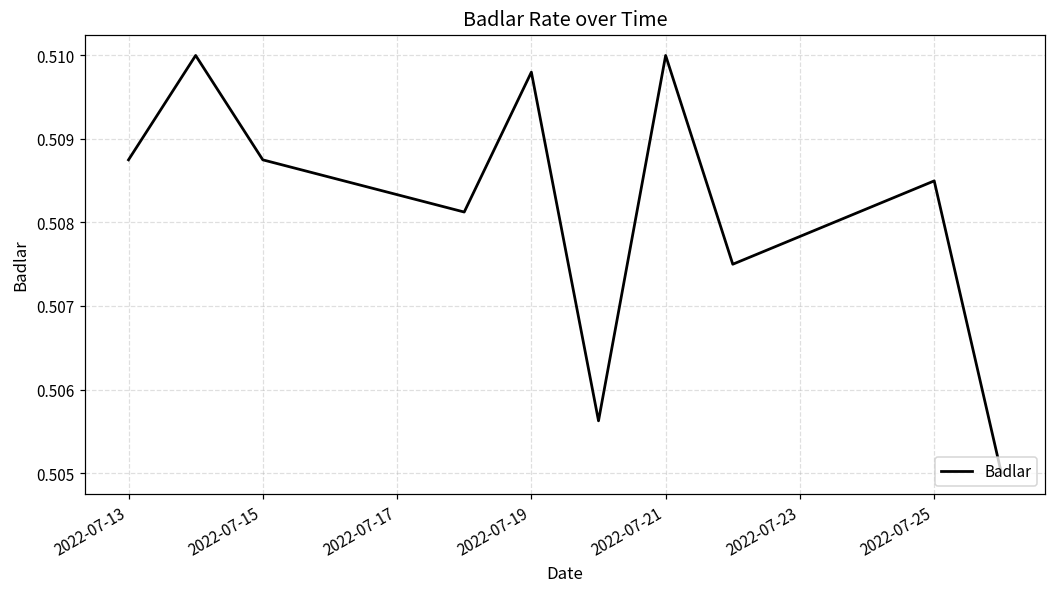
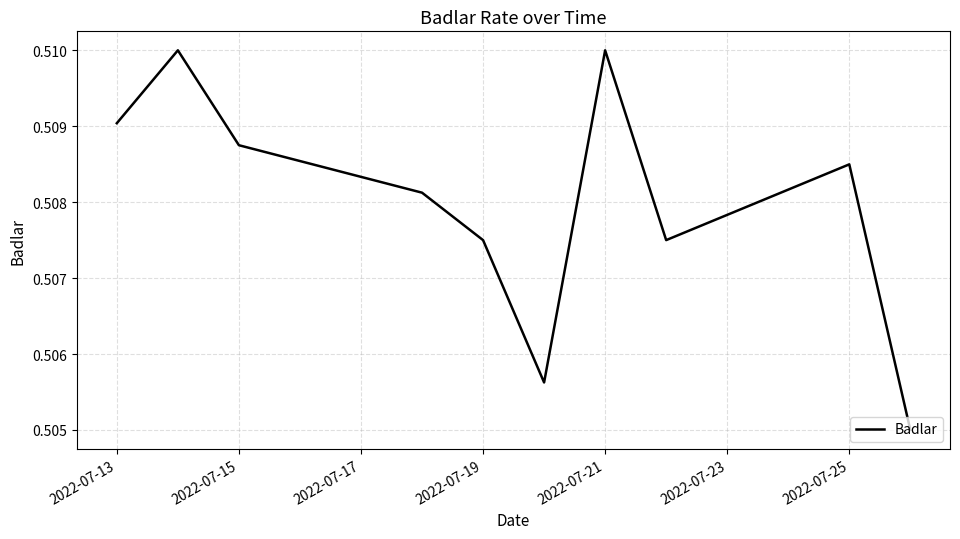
  {
-   "2022-07-13": 0.5088,
+   "2022-07-13": 0.5090,
    "2022-07-15": 0.5088,
-   "2022-07-19": 0.5098,
+   "2022-07-19": 0.5075,
    "2022-07-21": 0.5100,
    "2022-07-25": 0.5085
  }
